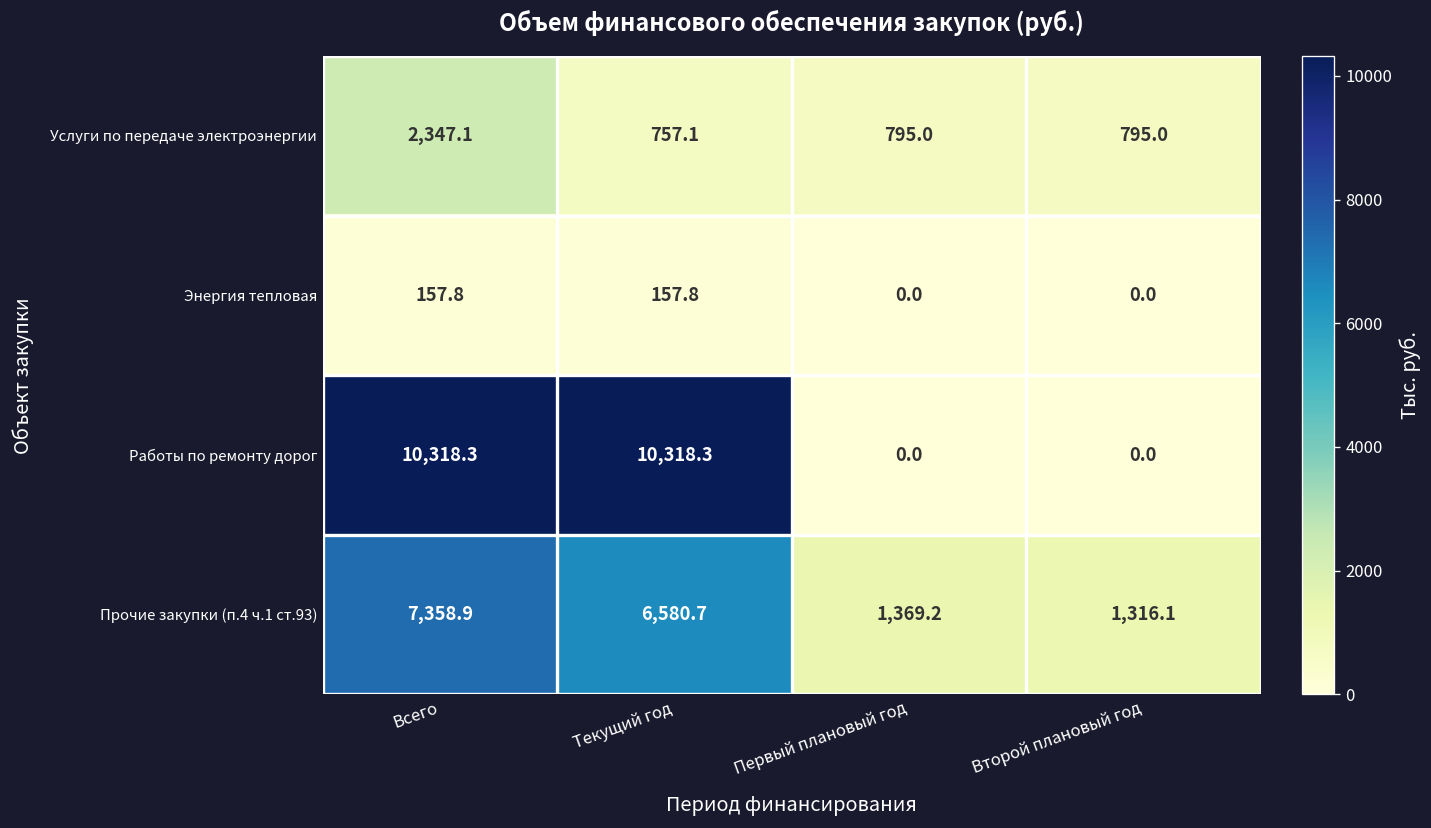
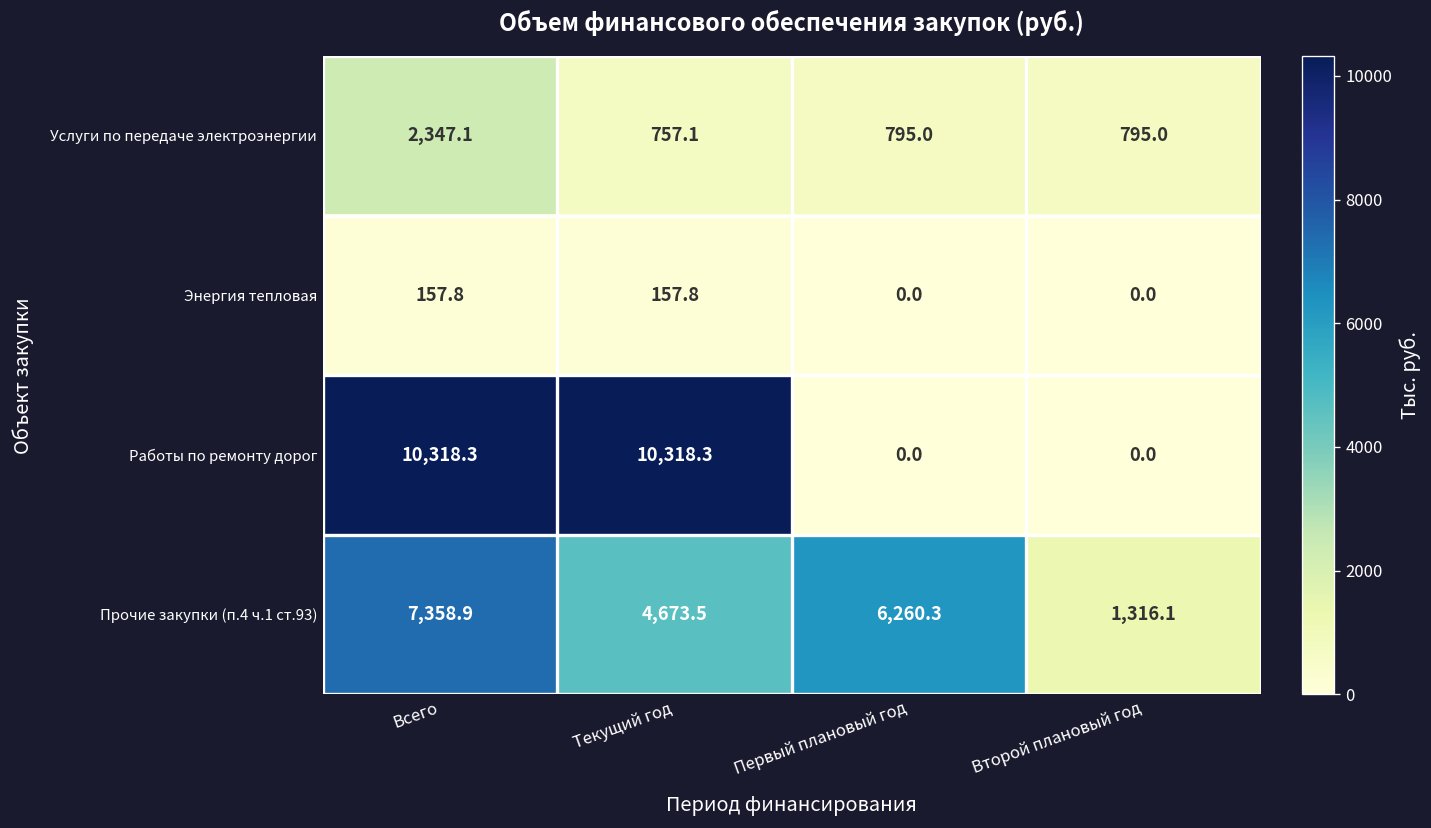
  {
    "Услуги по передаче электроэнергии": {
      "Всего": "2,347.1",
      "Текущий год": "757.1",
      "Первый плановый год": "795.0",
      "Второй плановый год": "795.0"
    },
    "Энергия тепловая": {
      "Всего": "157.8",
      "Текущий год": "157.8",
      "Первый плановый год": "0.0",
      "Второй плановый год": "0.0"
    },
    "Работы по ремонту дорог": {
      "Всего": "10,318.3",
      "Текущий год": "10,318.3",
      "Первый плановый год": "0.0",
      "Второй плановый год": "0.0"
    },
    "Прочие закупки (п.4 ч.1 ст.93)": {
      "Всего": "7,358.9",
-     "Текущий год": "6,580.7",
-     "Первый плановый год": "1,369.2",
+     "Текущий год": "4,673.5",
+     "Первый плановый год": "6,260.3",
      "Второй плановый год": "1,316.1"
    }
  }
